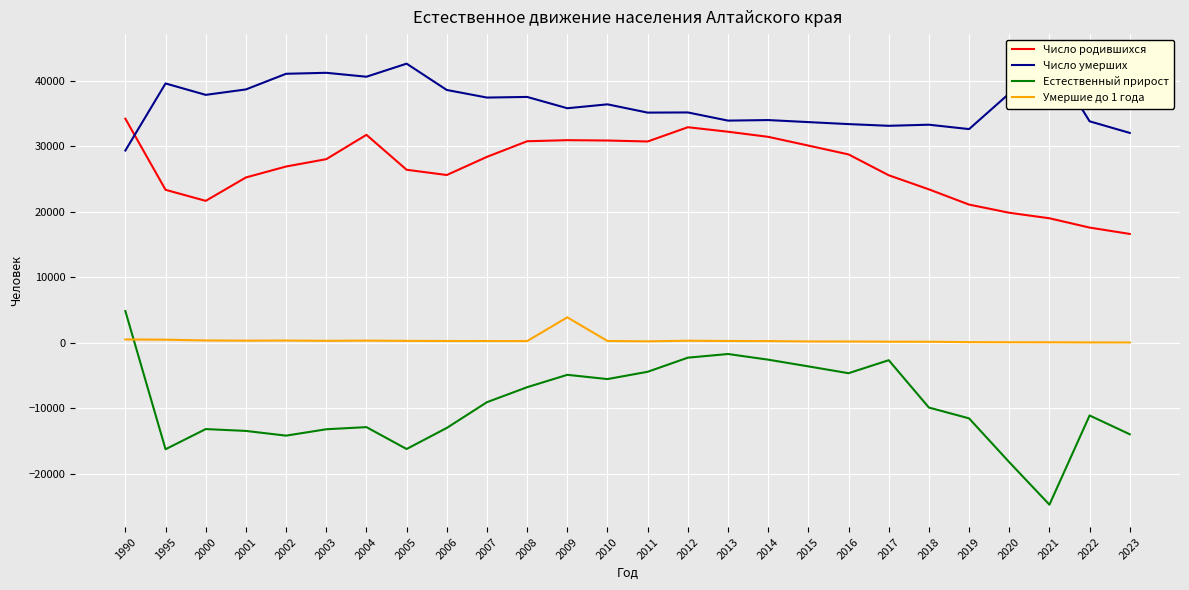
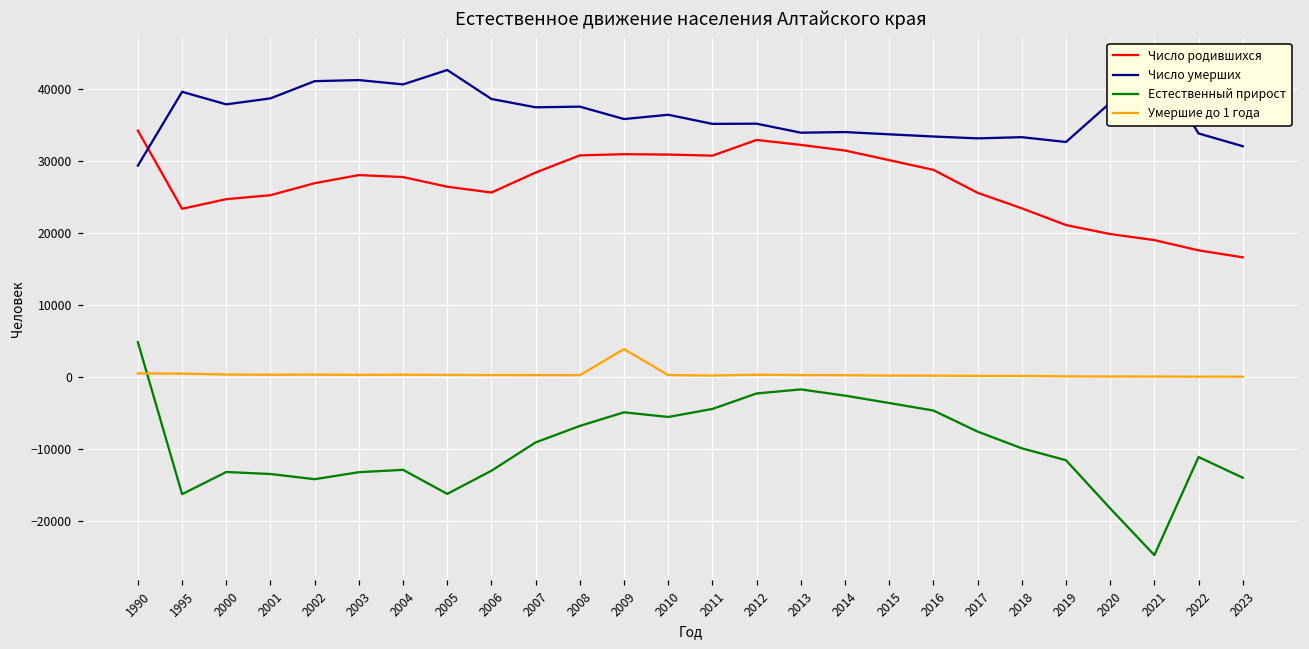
  {
    "Число родившихся": {
      "1990": 34000,
      "1995": 23000,
-     "2000": 22000,
+     "2000": 25000,
      "2001": 25000,
      "2002": 27000,
      "2003": 28000,
-     "2004": 32000,
+     "2004": 28000,
      "2005": 26000,
      "2006": 26000,
      "2007": 28000,
      "2008": 31000,
      "2009": 31000,
      "2010": 31000,
      "2011": 31000,
      "2012": 33000,
      "2013": 32000,
      "2014": 31000,
      "2015": 30000,
      "2016": 29000,
      "2017": 26000,
      "2018": 23000,
      "2019": 21000,
      "2020": 20000,
      "2021": 19000,
      "2022": 18000,
      "2023": 17000
    },
    "Число умерших": {
      "1990": 29000,
      "1995": 40000,
      "2000": 38000,
      "2001": 39000,
      "2002": 41000,
      "2003": 41000,
      "2004": 41000,
      "2005": 43000,
      "2006": 39000,
      "2007": 37000,
      "2008": 37000,
      "2009": 36000,
      "2010": 36000,
      "2011": 35000,
      "2012": 35000,
      "2013": 34000,
      "2014": 34000,
      "2015": 34000,
      "2016": 33000,
      "2017": 33000,
      "2018": 33000,
      "2019": 33000,
      "2022": 34000,
      "2023": 32000
    },
    "Естественный прирост": {
      "1990": 5000,
      "1995": -16000,
      "2000": -13000,
      "2001": -13000,
      "2002": -14000,
      "2003": -13000,
      "2004": -13000,
      "2005": -16000,
      "2006": -13000,
      "2007": -9000,
      "2008": -7000,
      "2009": -5000,
      "2010": -6000,
      "2011": -4000,
      "2012": -2000,
      "2013": -2000,
      "2014": -3000,
      "2015": -4000,
      "2016": -5000,
-     "2017": -3000,
+     "2017": -8000,
      "2018": -10000,
      "2019": -12000,
      "2020": -18000,
      "2021": -25000,
      "2022": -11000,
      "2023": -14000
    },
    "Умершие до 1 года": {
      "1990": 1000,
      "1995": 0,
      "2000": 0,
      "2001": 0,
      "2002": 0,
      "2003": 0,
      "2004": 0,
      "2005": 0,
      "2006": 0,
      "2007": 0,
      "2008": 0,
      "2009": 4000,
      "2010": 0,
      "2011": 0,
      "2012": 0,
      "2013": 0,
      "2014": 0,
      "2015": 0,
      "2016": 0,
      "2017": 0,
      "2018": 0,
      "2019": 0,
      "2020": 0,
      "2021": 0,
      "2022": 0,
      "2023": 0
    }
  }
